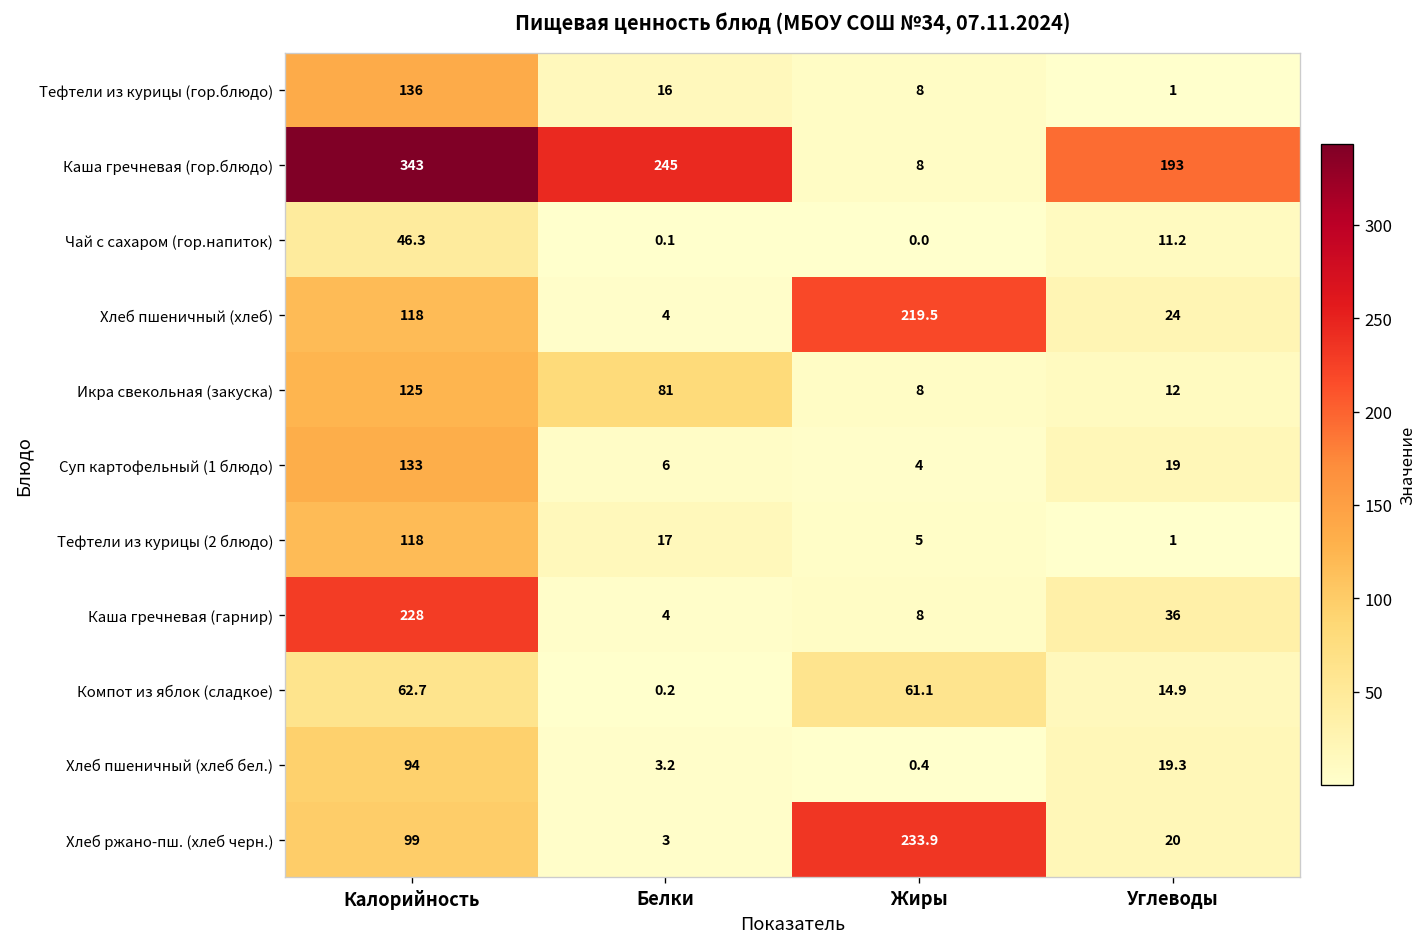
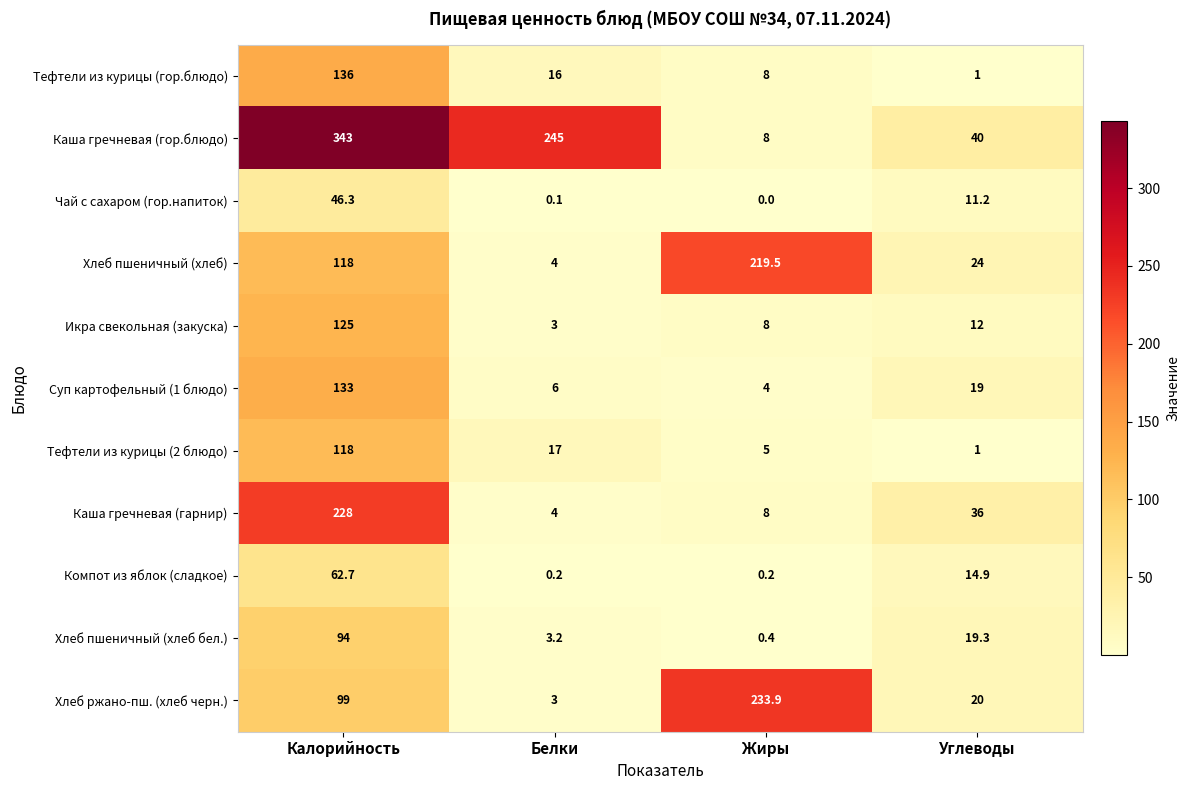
  {
    "Тефтели из курицы (гор.блюдо)": {
      "Калорийность": 136,
      "Белки": 16,
      "Жиры": 8,
      "Углеводы": 1
    },
    "Каша гречневая (гор.блюдо)": {
      "Калорийность": 343,
      "Белки": 245,
      "Жиры": 8,
-     "Углеводы": 193
+     "Углеводы": 40
    },
    "Чай с сахаром (гор.напиток)": {
      "Калорийность": 46.3,
      "Белки": 0.1,
      "Жиры": 0.0,
      "Углеводы": 11.2
    },
    "Хлеб пшеничный (хлеб)": {
      "Калорийность": 118,
      "Белки": 4,
      "Жиры": 219.5,
      "Углеводы": 24
    },
    "Икра свекольная (закуска)": {
      "Калорийность": 125,
-     "Белки": 81,
+     "Белки": 3,
      "Жиры": 8,
      "Углеводы": 12
    },
    "Суп картофельный (1 блюдо)": {
      "Калорийность": 133,
      "Белки": 6,
      "Жиры": 4,
      "Углеводы": 19
    },
    "Тефтели из курицы (2 блюдо)": {
      "Калорийность": 118,
      "Белки": 17,
      "Жиры": 5,
      "Углеводы": 1
    },
    "Каша гречневая (гарнир)": {
      "Калорийность": 228,
      "Белки": 4,
      "Жиры": 8,
      "Углеводы": 36
    },
    "Компот из яблок (сладкое)": {
      "Калорийность": 62.7,
      "Белки": 0.2,
-     "Жиры": 61.1,
+     "Жиры": 0.2,
      "Углеводы": 14.9
    },
    "Хлеб пшеничный (хлеб бел.)": {
      "Калорийность": 94,
      "Белки": 3.2,
      "Жиры": 0.4,
      "Углеводы": 19.3
    },
    "Хлеб ржано-пш. (хлеб черн.)": {
      "Калорийность": 99,
      "Белки": 3,
      "Жиры": 233.9,
      "Углеводы": 20
    }
  }
